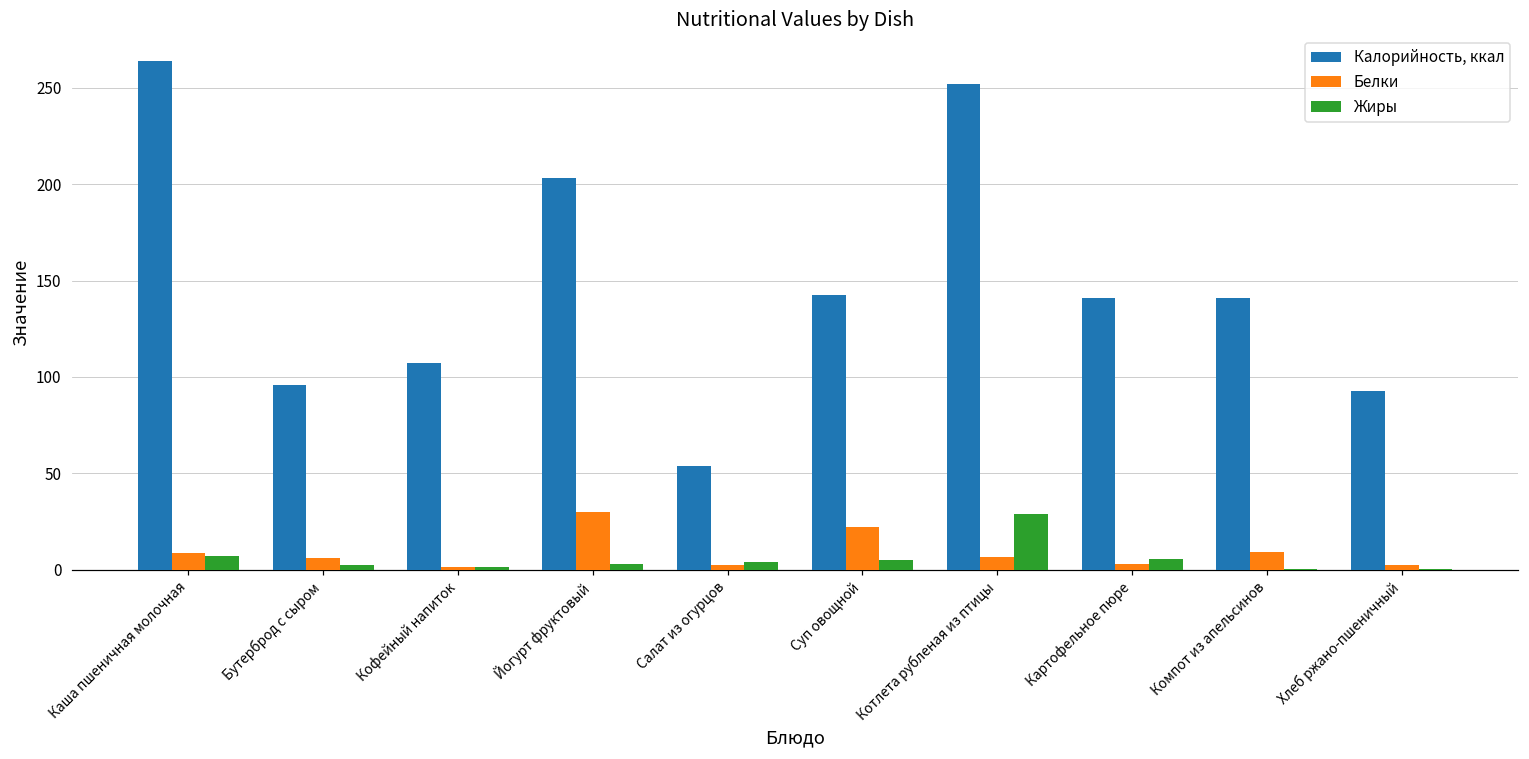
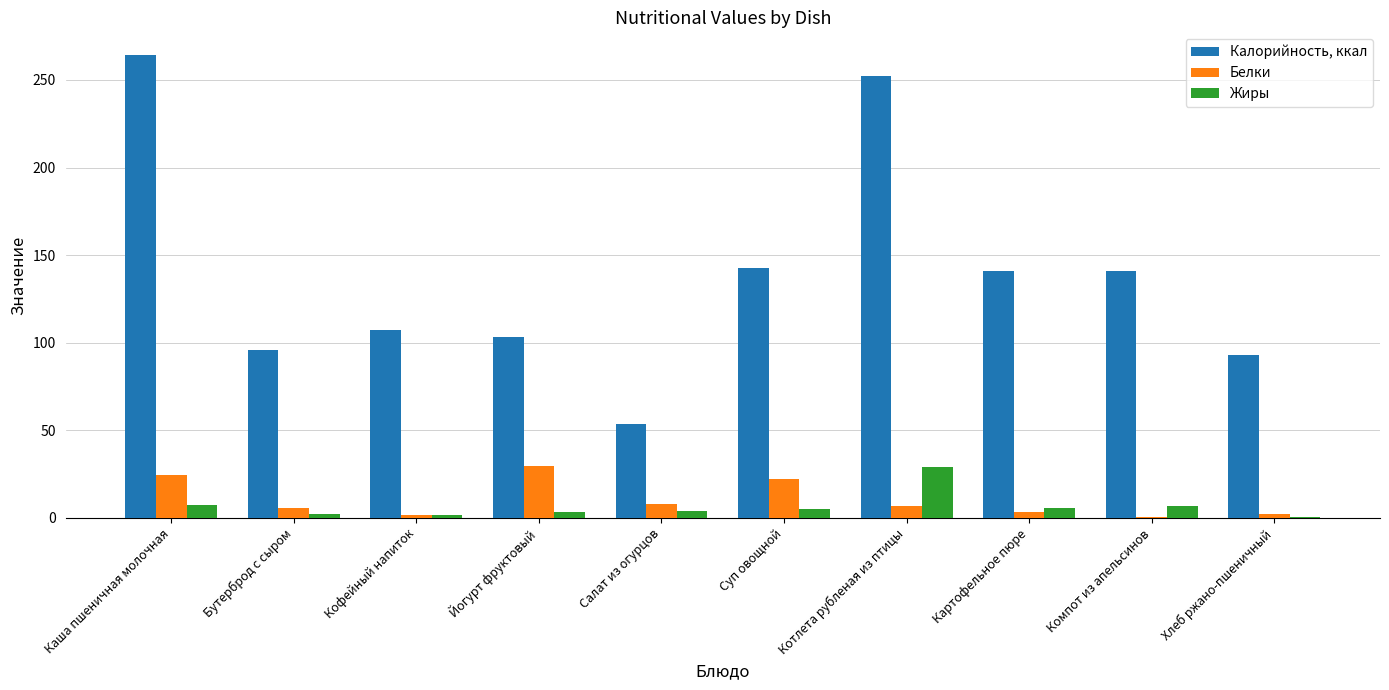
  {
    "Калорийность, ккал": {
      "Каша пшеничная молочная": 264,
      "Бутерброд с сыром": 96,
      "Кофейный напиток": 107,
-     "Йогурт фруктовый": 203,
+     "Йогурт фруктовый": 103,
      "Салат из огурцов": 54,
      "Суп овощной": 143,
      "Котлета рубленая из птицы": 252,
      "Картофельное пюре": 141,
      "Компот из апельсинов": 141,
      "Хлеб ржано-пшеничный": 93
    },
    "Белки": {
-     "Каша пшеничная молочная": 9,
+     "Каша пшеничная молочная": 25,
      "Бутерброд с сыром": 6,
      "Кофейный напиток": 2,
      "Йогурт фруктовый": 30,
-     "Салат из огурцов": 2,
+     "Салат из огурцов": 8,
      "Суп овощной": 22,
      "Котлета рубленая из птицы": 6,
      "Картофельное пюре": 3,
-     "Компот из апельсинов": 9,
+     "Компот из апельсинов": 1,
      "Хлеб ржано-пшеничный": 2
    },
    "Жиры": {
      "Каша пшеничная молочная": 7,
      "Бутерброд с сыром": 2,
      "Йогурт фруктовый": 3,
      "Салат из огурцов": 4,
      "Суп овощной": 5,
      "Котлета рубленая из птицы": 29,
      "Картофельное пюре": 5,
-     "Компот из апельсинов": 0
+     "Компот из апельсинов": 7
    }
  }
